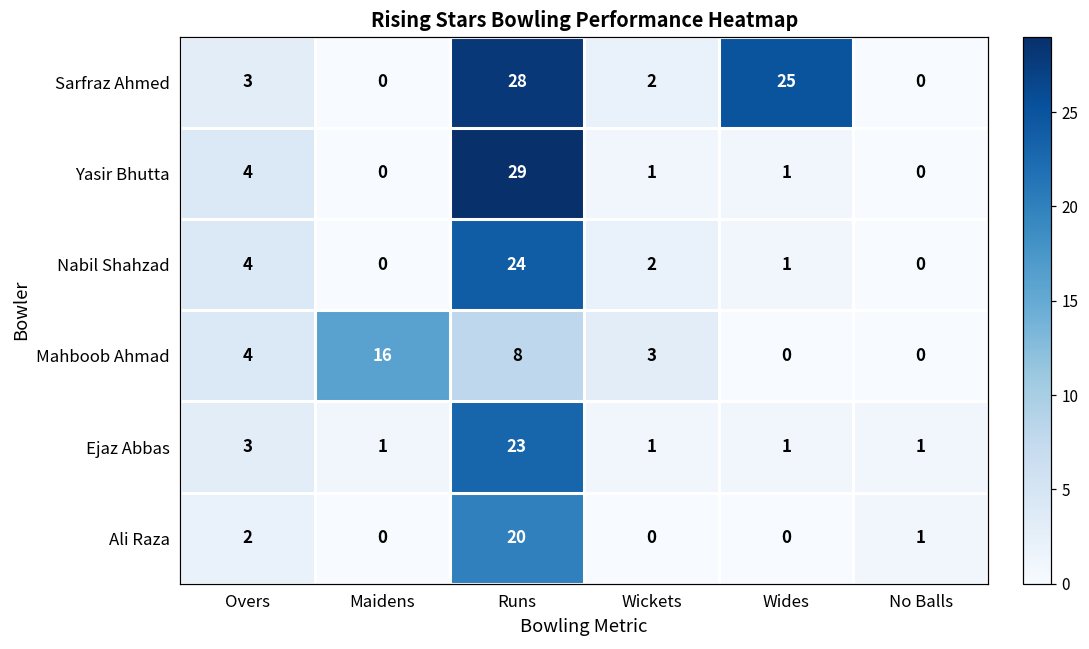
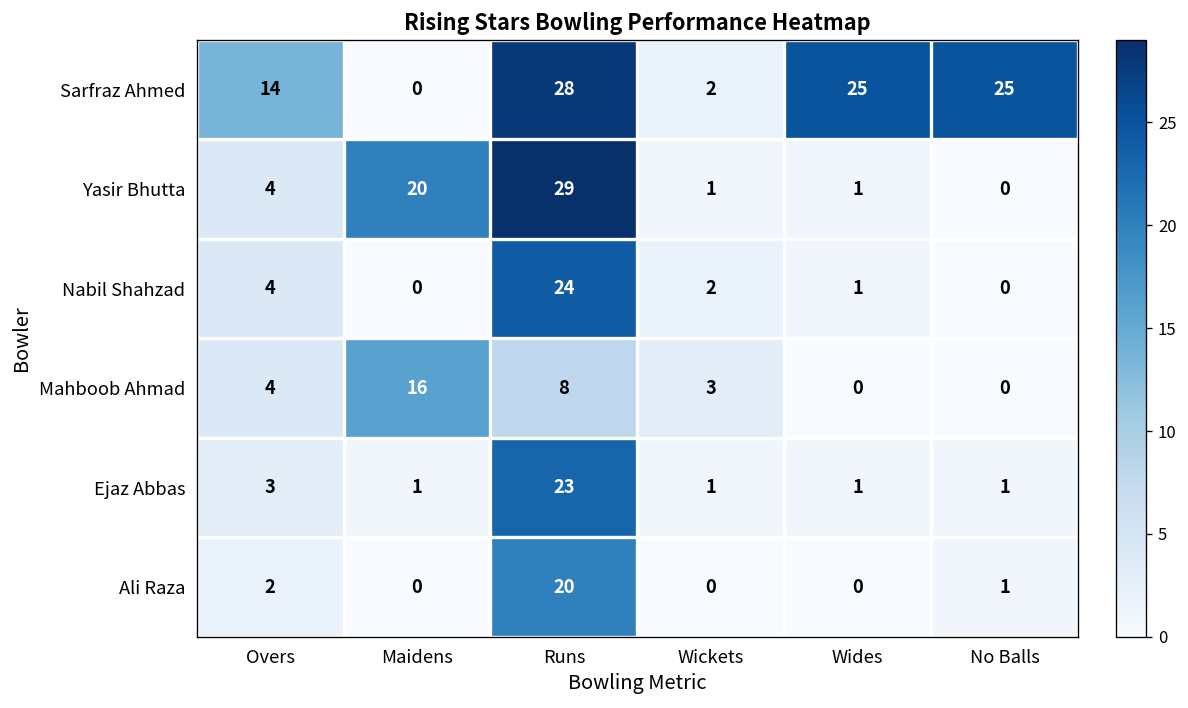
  {
    "Sarfraz Ahmed": {
-     "Overs": 3,
+     "Overs": 14,
      "Maidens": 0,
      "Runs": 28,
      "Wickets": 2,
      "Wides": 25,
-     "No Balls": 0
+     "No Balls": 25
    },
    "Yasir Bhutta": {
      "Overs": 4,
-     "Maidens": 0,
+     "Maidens": 20,
      "Runs": 29,
      "Wickets": 1,
      "Wides": 1,
      "No Balls": 0
    },
    "Nabil Shahzad": {
      "Overs": 4,
      "Maidens": 0,
      "Runs": 24,
      "Wickets": 2,
      "Wides": 1,
      "No Balls": 0
    },
    "Mahboob Ahmad": {
      "Overs": 4,
      "Maidens": 16,
      "Runs": 8,
      "Wickets": 3,
      "Wides": 0,
      "No Balls": 0
    },
    "Ejaz Abbas": {
      "Overs": 3,
      "Maidens": 1,
      "Runs": 23,
      "Wickets": 1,
      "Wides": 1,
      "No Balls": 1
    },
    "Ali Raza": {
      "Overs": 2,
      "Maidens": 0,
      "Runs": 20,
      "Wickets": 0,
      "Wides": 0,
      "No Balls": 1
    }
  }
